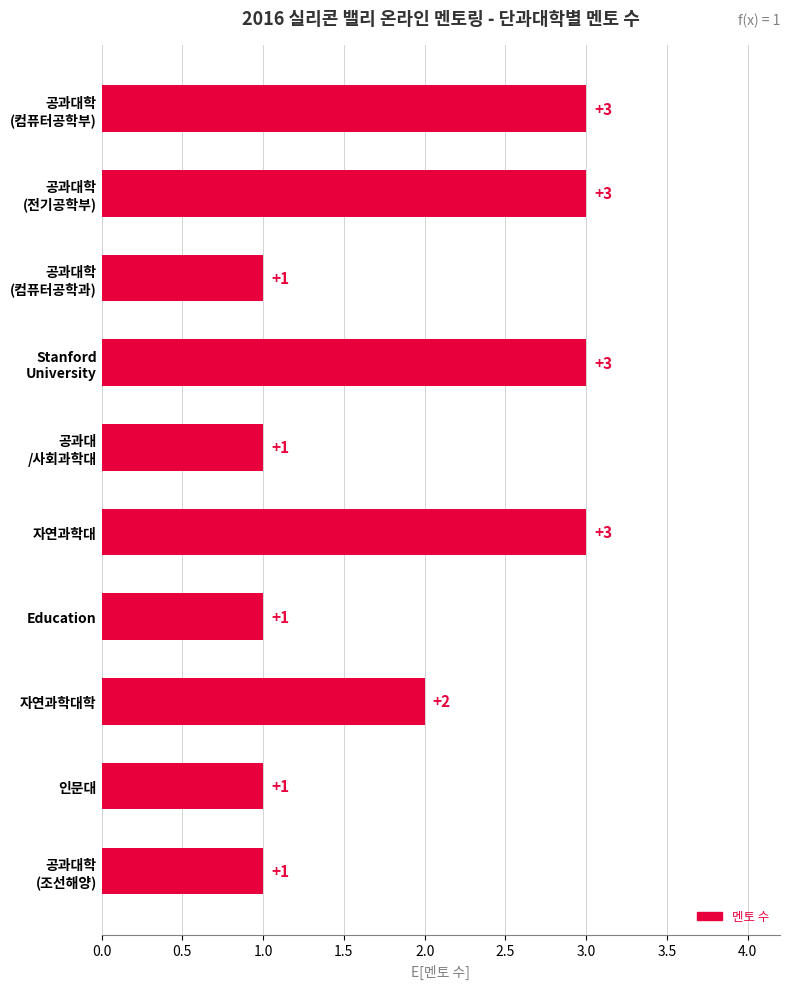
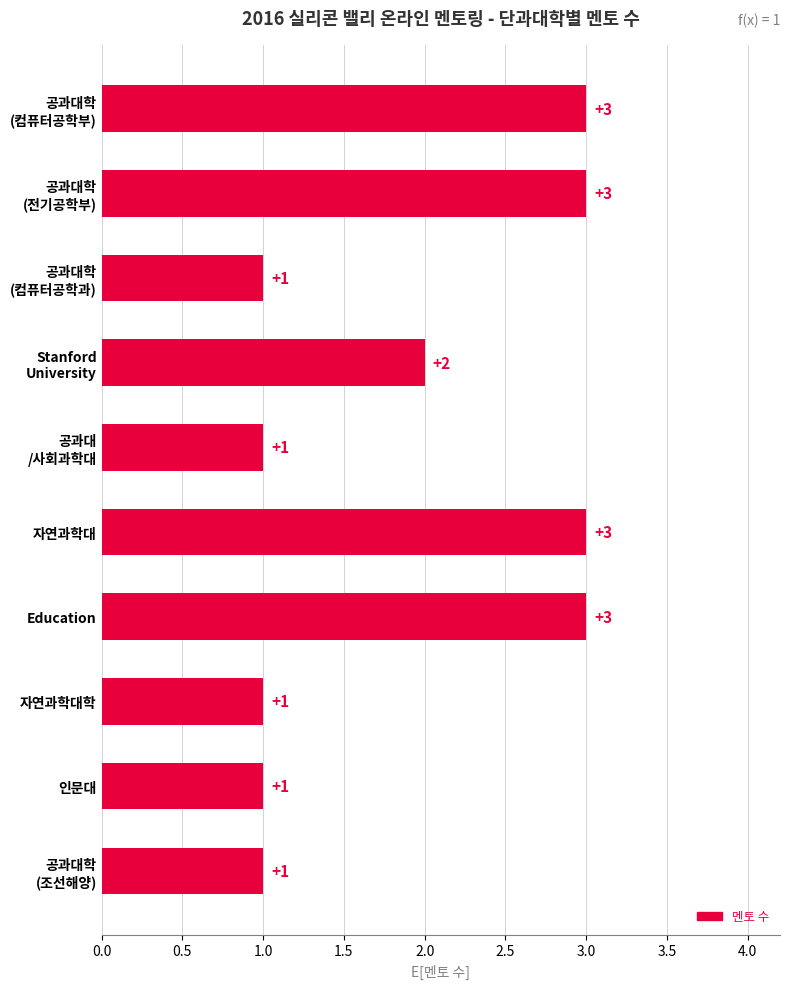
  {
    "공과대학 (컴퓨터공학부)": "+3",
    "공과대학 (전기공학부)": "+3",
    "공과대학 (컴퓨터공학과)": "+1",
-   "Stanford University": "+3",
+   "Stanford University": "+2",
    "공과대 /사회과학대": "+1",
    "자연과학대": "+3",
-   "Education": "+1",
-   "자연과학대학": "+2",
+   "Education": "+3",
+   "자연과학대학": "+1",
    "인문대": "+1",
    "공과대학 (조선해양)": "+1"
  }
